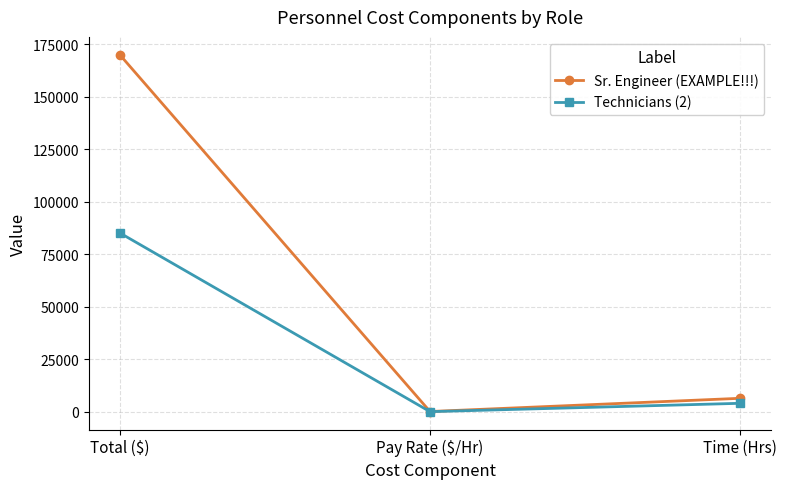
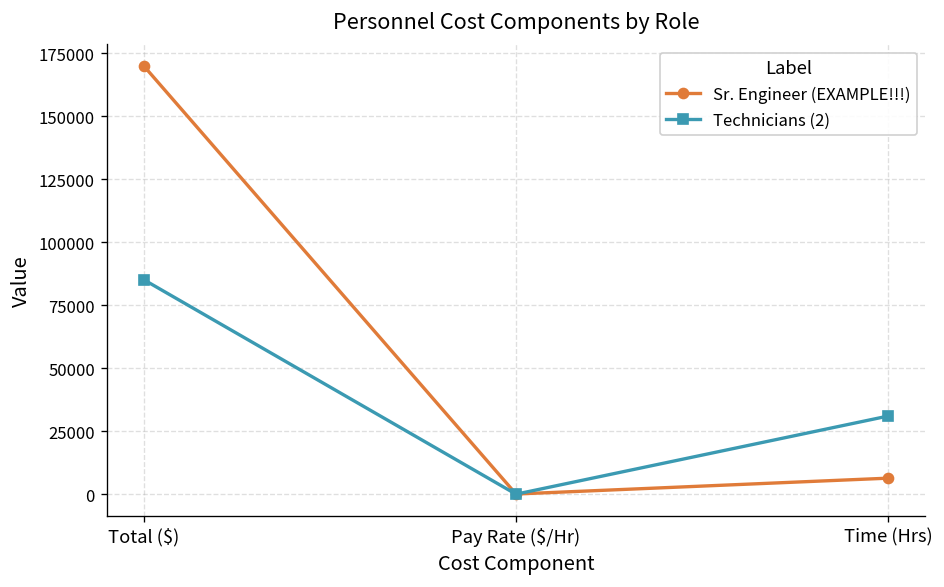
  {
    "Sr. Engineer (EXAMPLE!!!)": {
      "Total ($)": 170000,
      "Time (Hrs)": 6000
    },
    "Technicians (2)": {
      "Total ($)": 85000,
-     "Time (Hrs)": 4000
+     "Time (Hrs)": 31000
    }
  }
